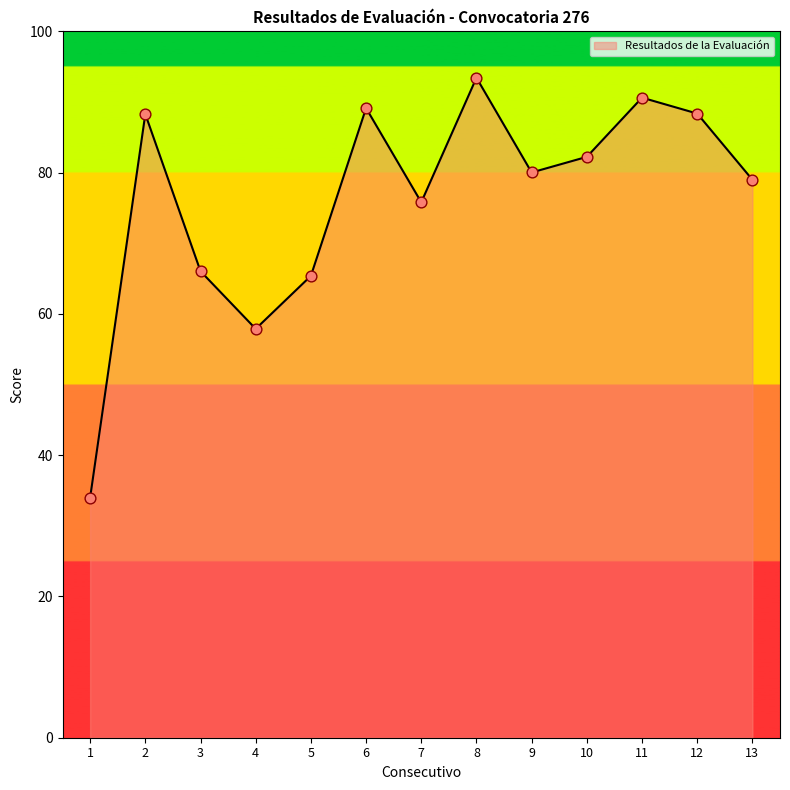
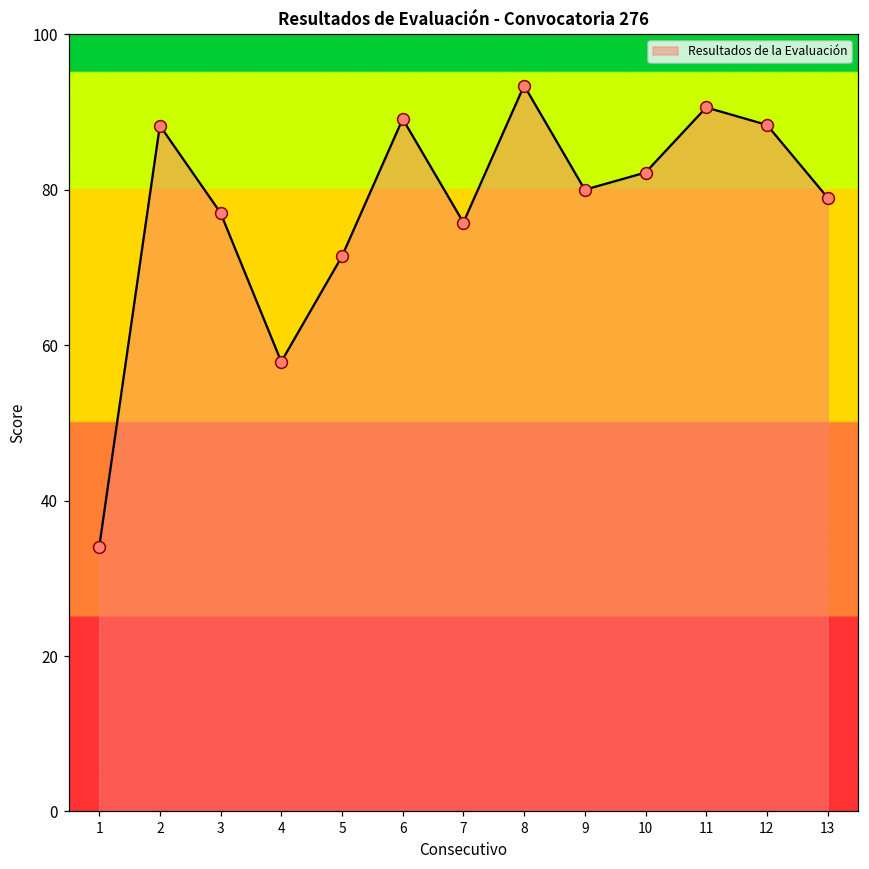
  {
    "1": 34,
    "2": 88,
-   "3": 66,
+   "3": 77,
    "4": 58,
-   "5": 65,
+   "5": 71,
    "6": 89,
    "7": 76,
    "8": 93,
    "9": 80,
    "10": 82,
    "11": 91,
    "12": 88,
    "13": 79
  }
